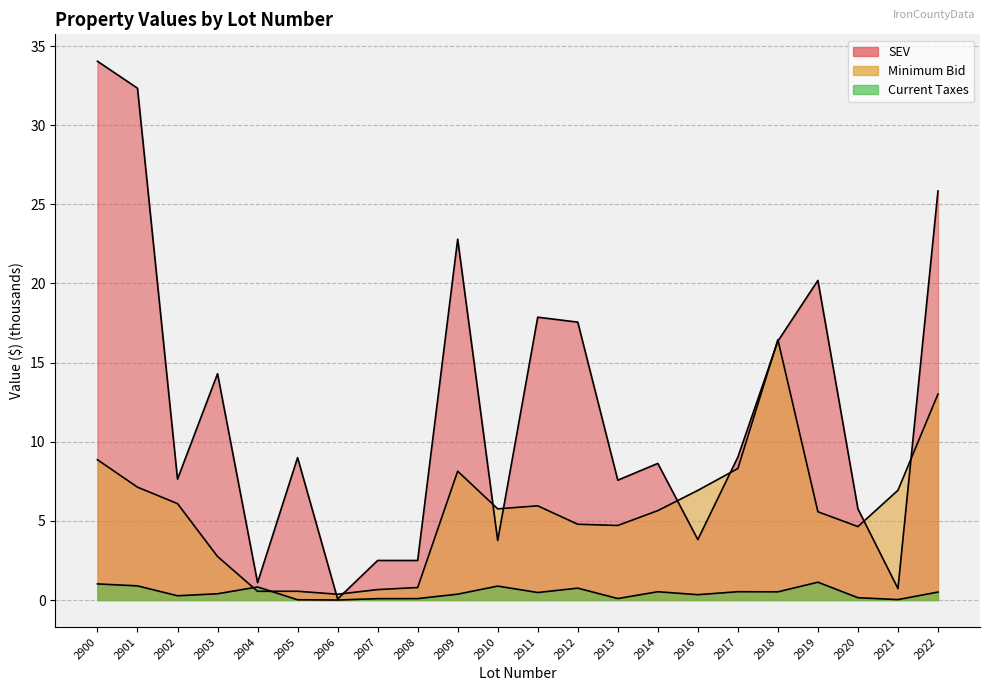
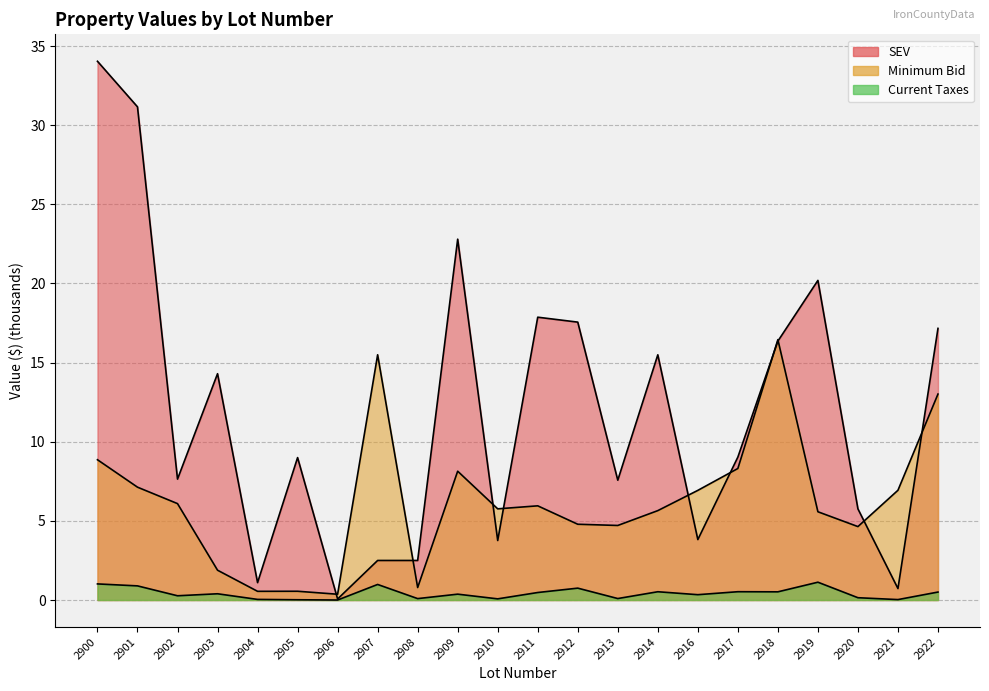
  {
    "SEV": {
      "2900": 34.0,
-     "2901": 32.3,
+     "2901": 31.2,
      "2902": 7.6,
      "2903": 14.3,
      "2904": 1.1,
      "2905": 9.0,
      "2907": 2.5,
      "2908": 2.5,
      "2909": 22.8,
      "2910": 3.8,
      "2911": 17.9,
      "2912": 17.6,
      "2913": 7.6,
-     "2914": 8.6,
+     "2914": 15.5,
      "2916": 3.8,
      "2917": 9.0,
      "2919": 20.2,
      "2920": 5.8,
      "2921": 0.7,
-     "2922": 25.8
+     "2922": 17.2
    },
    "Minimum Bid": {
      "2900": 8.9,
      "2901": 7.1,
      "2902": 6.1,
-     "2903": 2.8,
+     "2903": 1.9,
      "2904": 0.6,
      "2905": 0.6,
      "2906": 0.4,
-     "2907": 0.7,
+     "2907": 15.5,
      "2908": 0.8,
      "2909": 8.1,
      "2910": 5.8,
      "2911": 6.0,
      "2912": 4.8,
      "2913": 4.7,
      "2914": 5.6,
      "2916": 6.9,
      "2917": 8.3,
      "2919": 5.6,
      "2920": 4.6,
      "2921": 6.9,
      "2922": 13.0
    },
    "Current Taxes": {
      "2900": 1.0,
      "2901": 0.9,
      "2902": 0.3,
      "2903": 0.4,
-     "2904": 0.8,
+     "2904": 0.0,
      "2905": 0.0,
-     "2907": 0.1,
+     "2907": 1.0,
      "2908": 0.1,
      "2909": 0.4,
-     "2910": 0.9,
+     "2910": 0.1,
      "2911": 0.5,
      "2912": 0.8,
      "2913": 0.1,
      "2914": 0.5,
      "2916": 0.3,
      "2917": 0.5,
      "2918": 0.5,
      "2919": 1.1,
      "2920": 0.1,
      "2921": 0.0,
      "2922": 0.5
    }
  }
